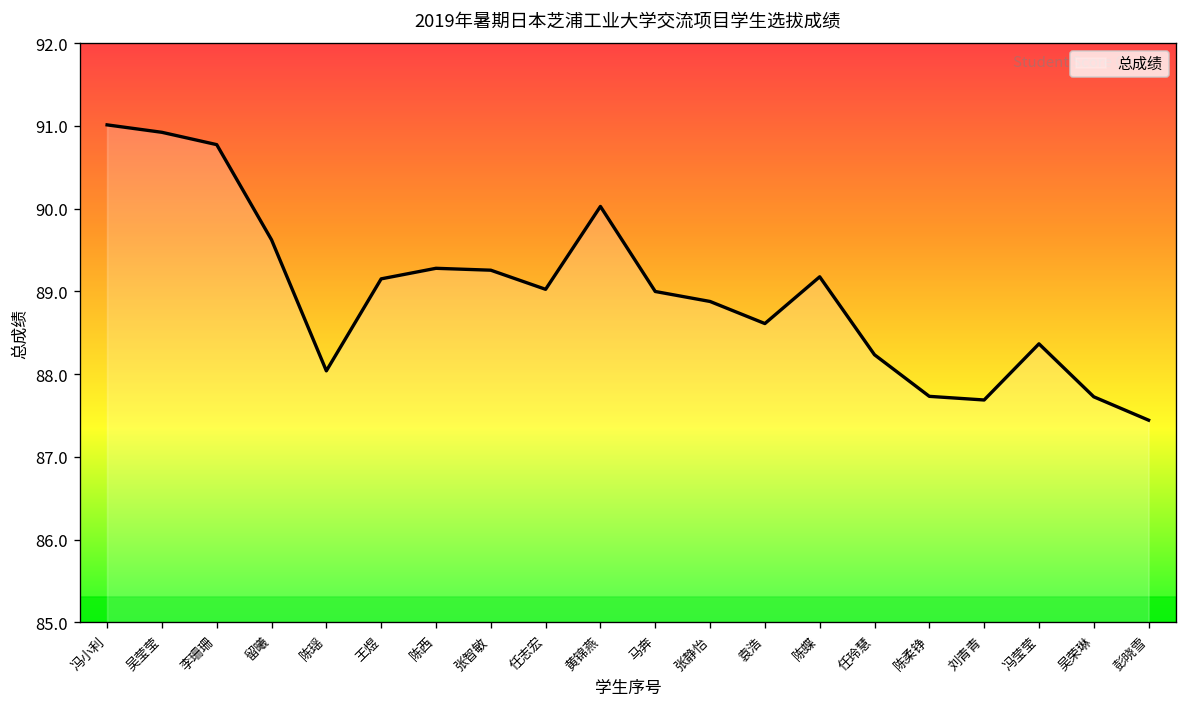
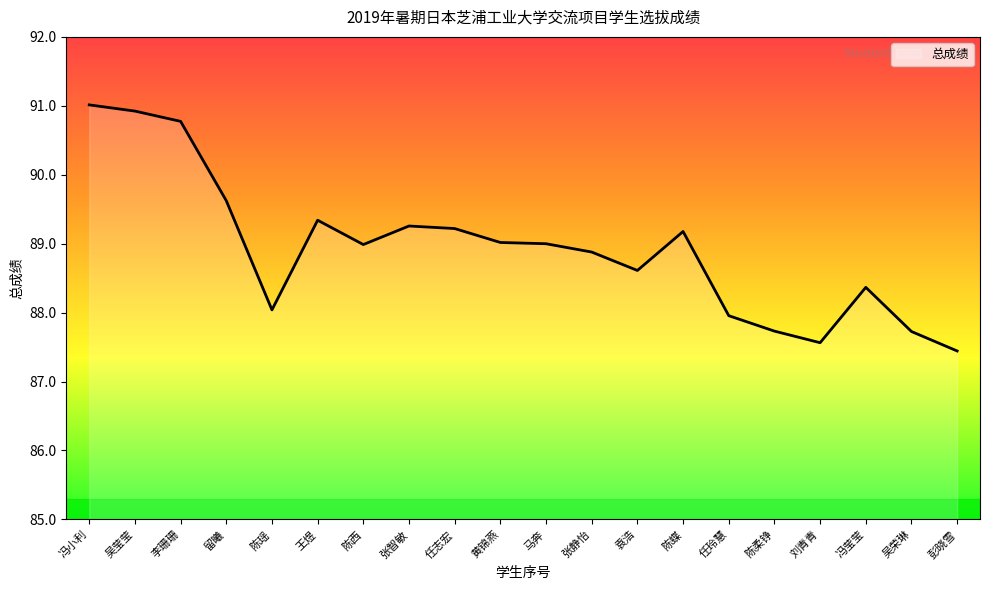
  {
    "冯小利": 91.0,
    "吴莹莹": 90.9,
    "李珊珊": 90.8,
    "留曦": 89.6,
    "陈瑶": 88.0,
-   "王煜": 89.2,
-   "陈西": 89.3,
+   "王煜": 89.3,
+   "陈西": 89.0,
    "张智敏": 89.3,
-   "任志宏": 89.0,
-   "黄锦燕": 90.0,
+   "任志宏": 89.2,
+   "黄锦燕": 89.0,
    "马奔": 89.0,
    "张静怡": 88.9,
    "袁浩": 88.6,
    "陈蝶": 89.2,
-   "任玲慧": 88.2,
+   "任玲慧": 88.0,
    "陈柔铮": 87.7,
-   "刘青青": 87.7,
+   "刘青青": 87.6,
    "冯莹莹": 88.4,
    "吴荣琳": 87.7,
    "彭晓雪": 87.4
  }
